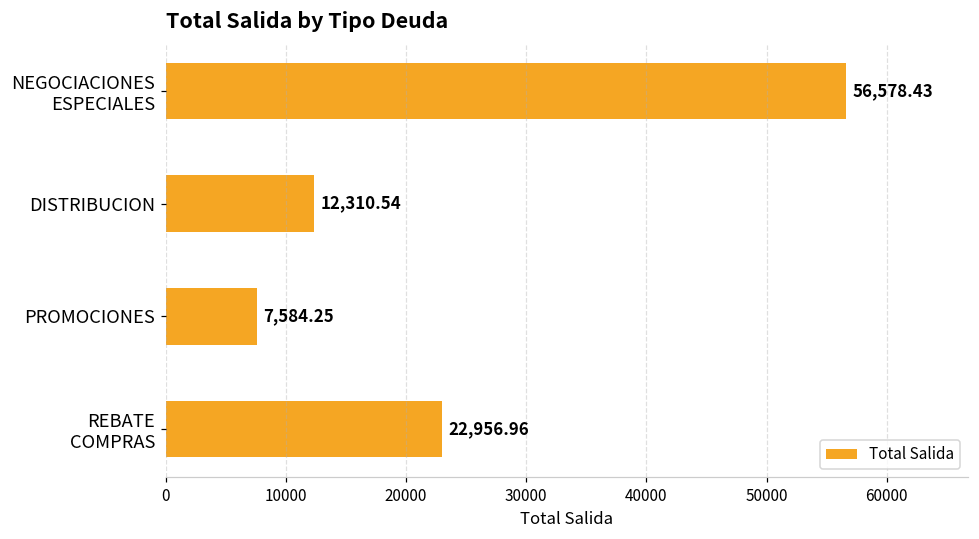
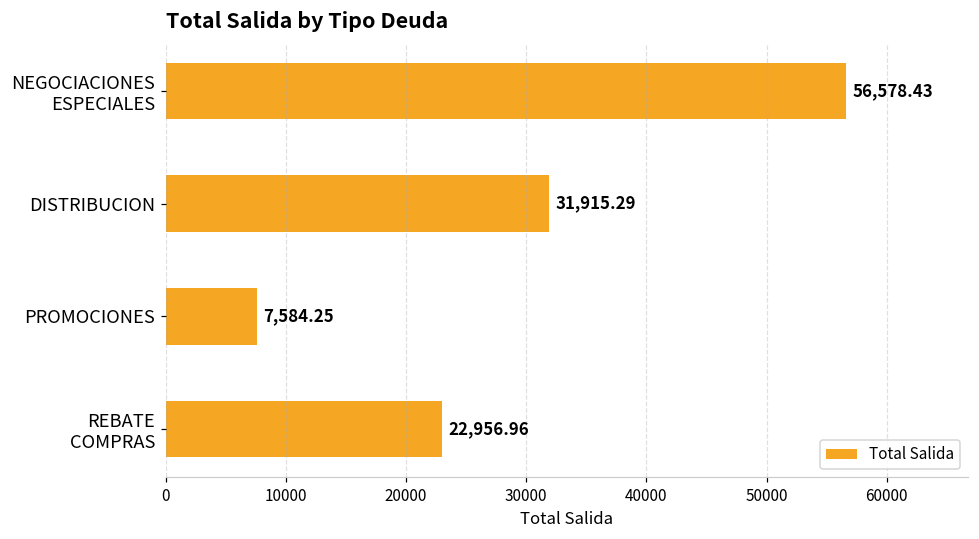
  {
    "NEGOCIACIONES ESPECIALES": "56,578.43",
-   "DISTRIBUCION": "12,310.54",
+   "DISTRIBUCION": "31,915.29",
    "PROMOCIONES": "7,584.25",
    "REBATE COMPRAS": "22,956.96"
  }
